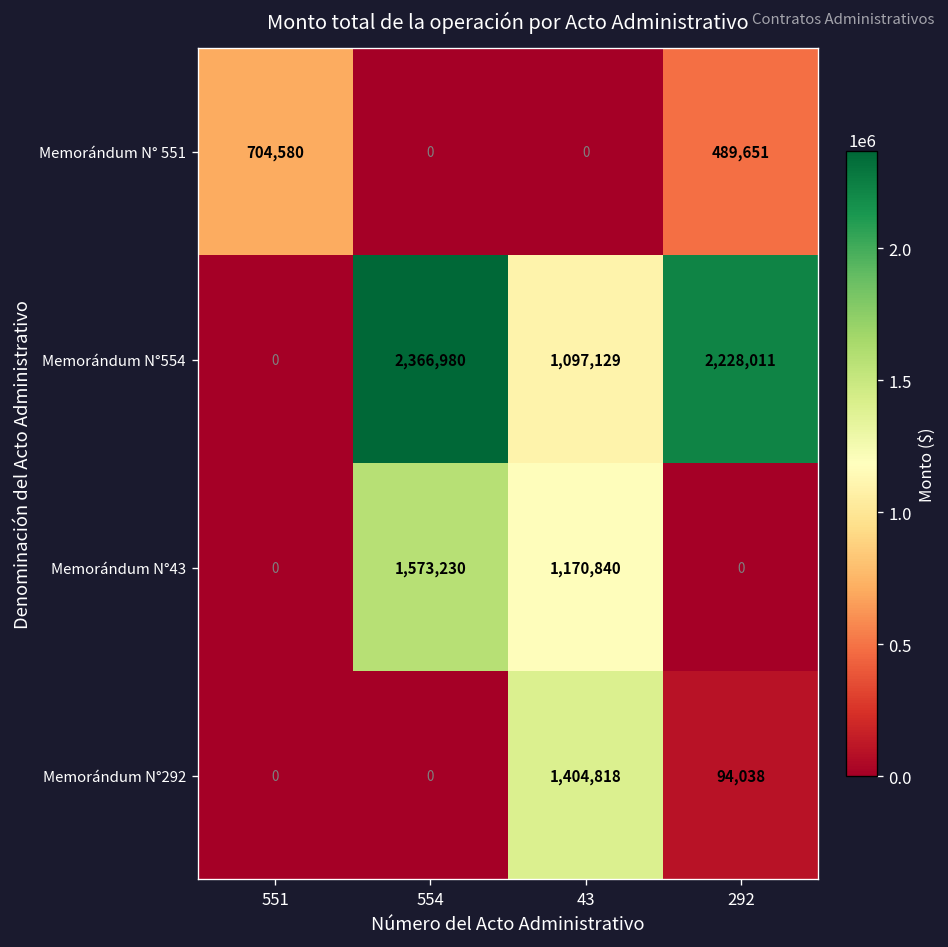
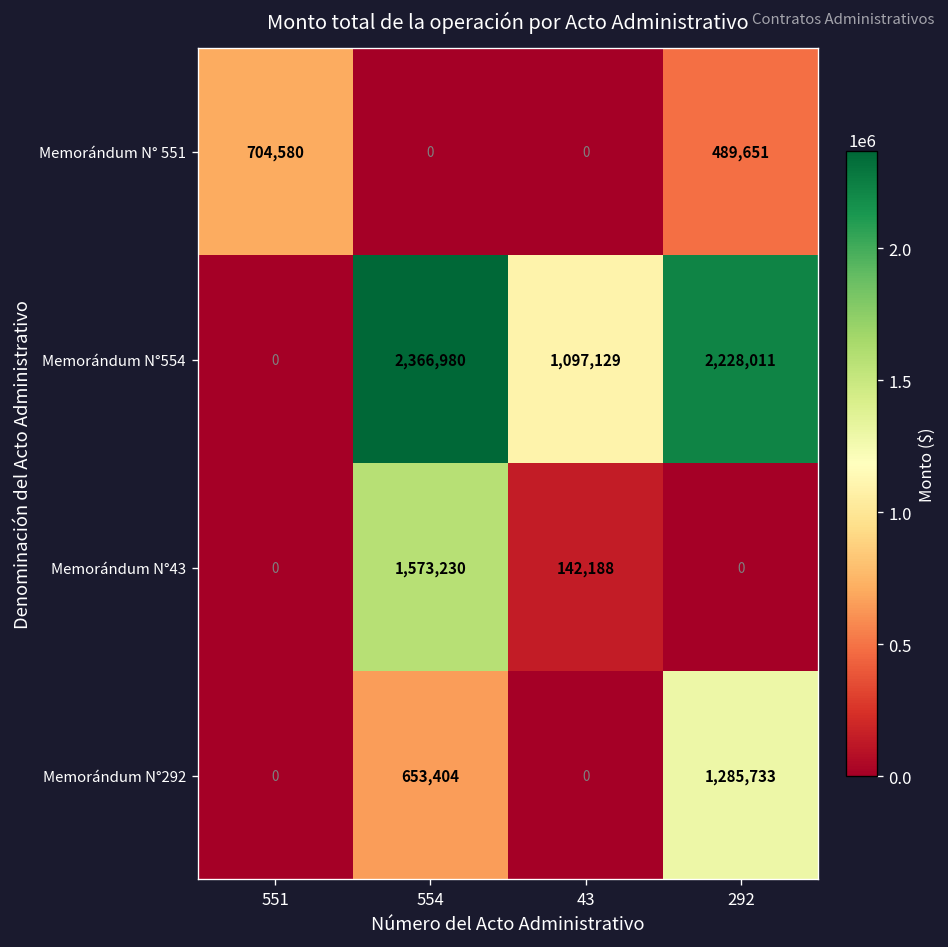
  {
    "Memorándum N° 551": {
      "551": "704,580",
      "554": "0",
      "43": "0",
      "292": "489,651"
    },
    "Memorándum N°554": {
      "551": "0",
      "554": "2,366,980",
      "43": "1,097,129",
      "292": "2,228,011"
    },
    "Memorándum N°43": {
      "551": "0",
      "554": "1,573,230",
-     "43": "1,170,840",
+     "43": "142,188",
      "292": "0"
    },
    "Memorándum N°292": {
      "551": "0",
-     "554": "0",
-     "43": "1,404,818",
-     "292": "94,038"
+     "554": "653,404",
+     "43": "0",
+     "292": "1,285,733"
    }
  }
